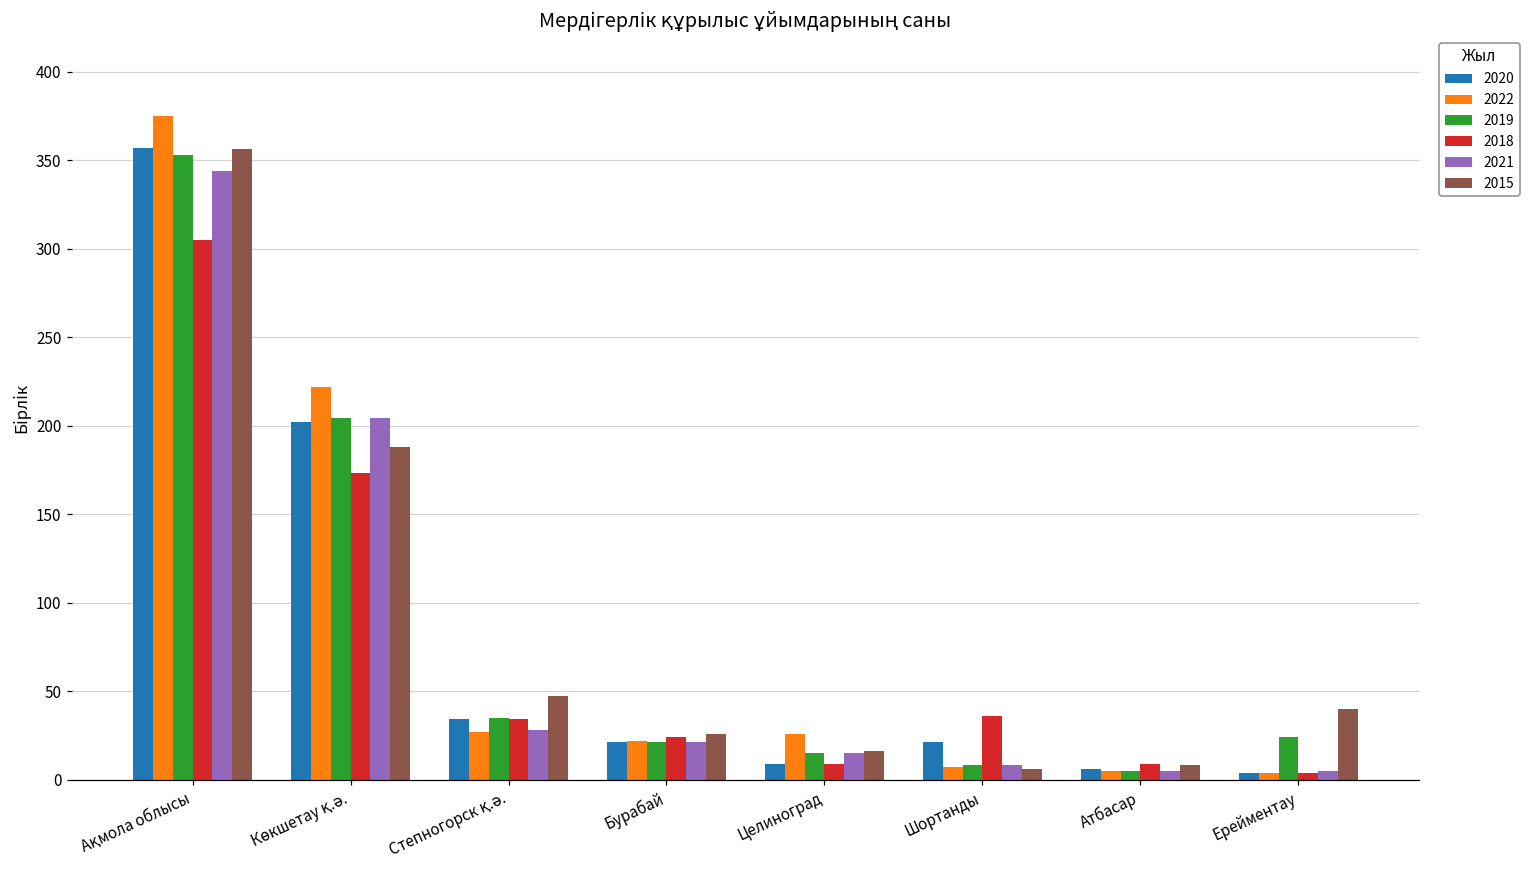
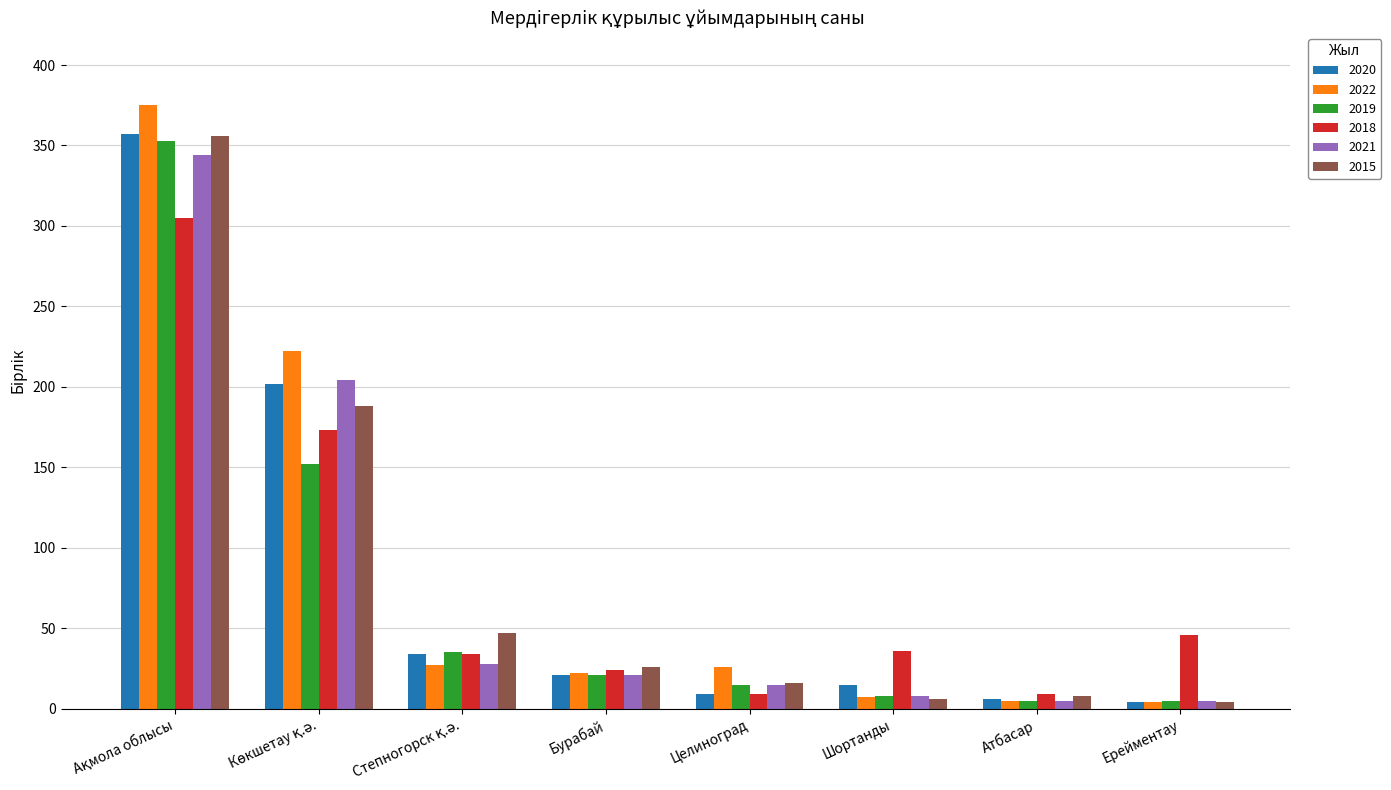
  {
    "2020": {
      "Ақмола облысы": 357,
      "Көкшетау қ.ә.": 202,
      "Степногорск қ.ә.": 34,
      "Бурабай": 21,
      "Целиноград": 9,
-     "Шортанды": 21,
+     "Шортанды": 15,
      "Атбасар": 6,
      "Ерейментау": 4
    },
    "2022": {
      "Ақмола облысы": 375,
      "Көкшетау қ.ә.": 222,
      "Степногорск қ.ә.": 27,
      "Бурабай": 22,
      "Целиноград": 26,
      "Шортанды": 7,
      "Атбасар": 5,
      "Ерейментау": 4
    },
    "2019": {
      "Ақмола облысы": 353,
-     "Көкшетау қ.ә.": 204,
+     "Көкшетау қ.ә.": 152,
      "Степногорск қ.ә.": 35,
      "Бурабай": 21,
      "Целиноград": 15,
      "Шортанды": 8,
      "Атбасар": 5,
-     "Ерейментау": 24
+     "Ерейментау": 5
    },
    "2018": {
      "Ақмола облысы": 305,
      "Көкшетау қ.ә.": 173,
      "Степногорск қ.ә.": 34,
      "Бурабай": 24,
      "Целиноград": 9,
      "Шортанды": 36,
      "Атбасар": 9,
-     "Ерейментау": 4
+     "Ерейментау": 46
    },
    "2021": {
      "Ақмола облысы": 344,
      "Көкшетау қ.ә.": 204,
      "Степногорск қ.ә.": 28,
      "Бурабай": 21,
      "Целиноград": 15,
      "Шортанды": 8,
      "Атбасар": 5,
      "Ерейментау": 5
    },
    "2015": {
      "Ақмола облысы": 356,
      "Көкшетау қ.ә.": 188,
      "Степногорск қ.ә.": 47,
      "Бурабай": 26,
      "Целиноград": 16,
      "Шортанды": 6,
      "Атбасар": 8,
-     "Ерейментау": 40
+     "Ерейментау": 4
    }
  }
